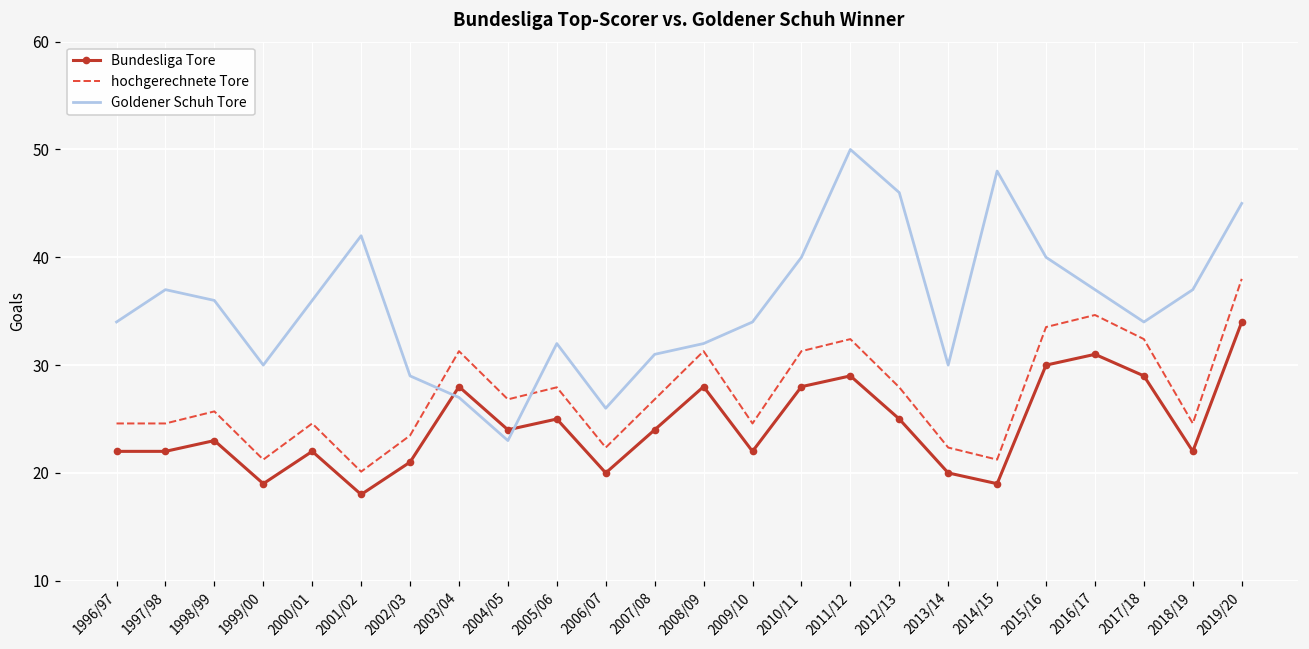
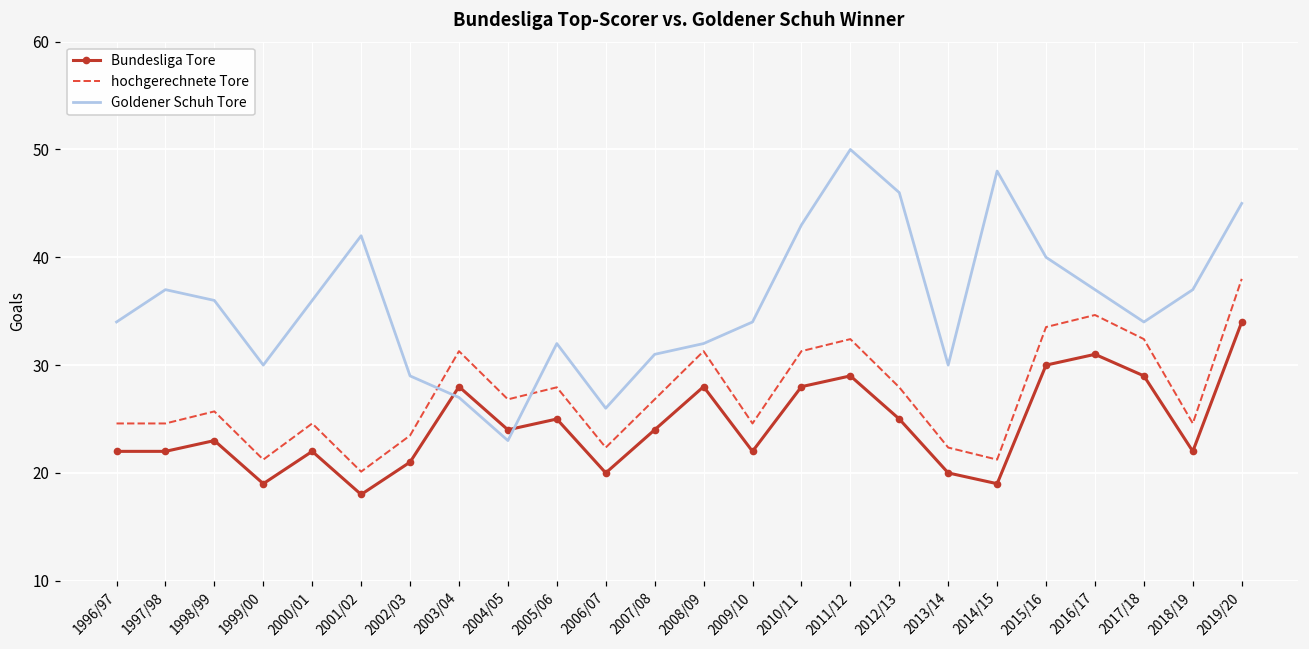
  {
    "Goldener Schuh Tore": {
      "1996/97": 34,
      "1997/98": 37,
      "1998/99": 36,
      "1999/00": 30,
      "2000/01": 36,
      "2001/02": 42,
      "2002/03": 29,
      "2003/04": 27,
      "2004/05": 23,
      "2005/06": 32,
      "2006/07": 26,
      "2007/08": 31,
      "2008/09": 32,
      "2009/10": 34,
-     "2010/11": 40,
+     "2010/11": 43,
      "2011/12": 50,
      "2012/13": 46,
      "2013/14": 30,
      "2014/15": 48,
      "2015/16": 40,
      "2016/17": 37,
      "2017/18": 34,
      "2018/19": 37,
      "2019/20": 45
    }
  }
